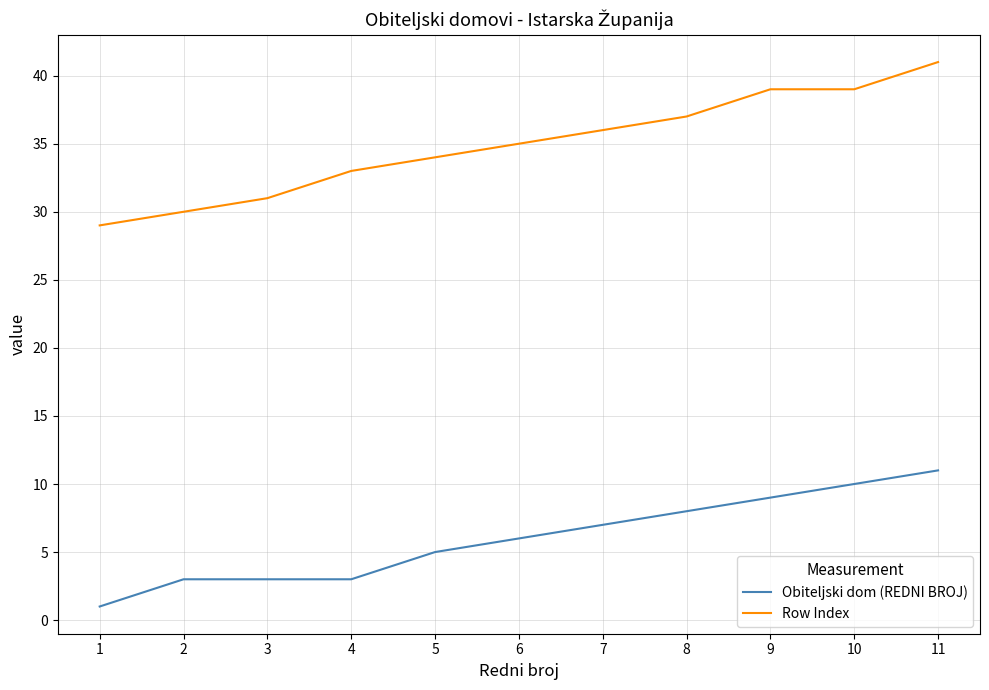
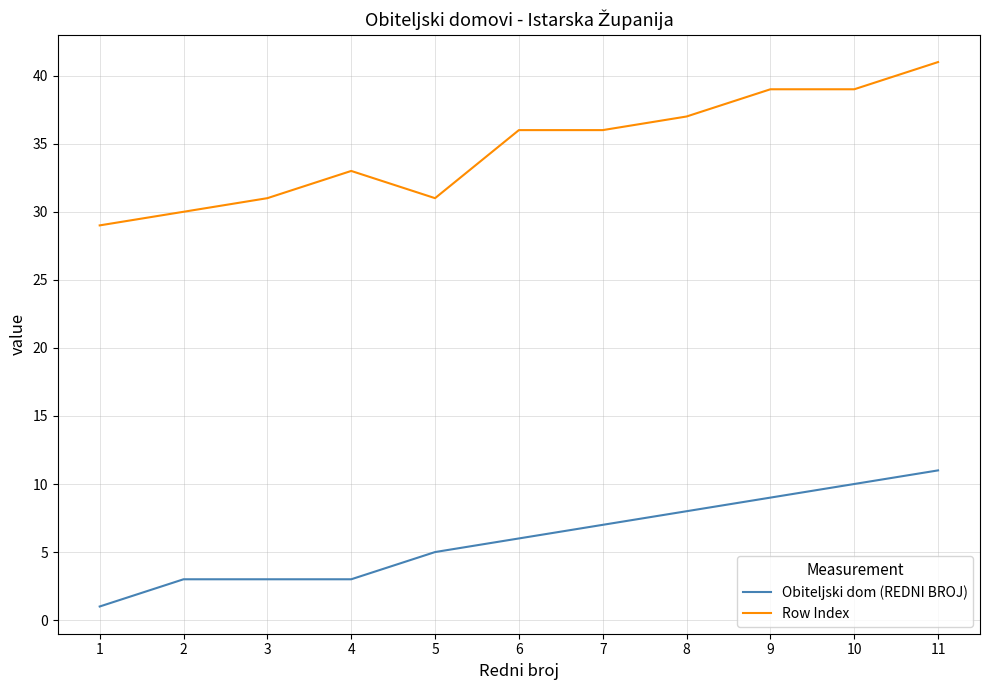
  {
    "Obiteljski dom (REDNI BROJ)": {
      "1": 1,
      "2": 3,
      "3": 3,
      "4": 3,
      "5": 5,
      "6": 6,
      "7": 7,
      "8": 8,
      "9": 9,
      "10": 10,
      "11": 11
    },
    "Row Index": {
      "1": 29,
      "2": 30,
      "3": 31,
      "4": 33,
-     "5": 34,
-     "6": 35,
+     "5": 31,
+     "6": 36,
      "7": 36,
      "8": 37,
      "9": 39,
      "10": 39,
      "11": 41
    }
  }
